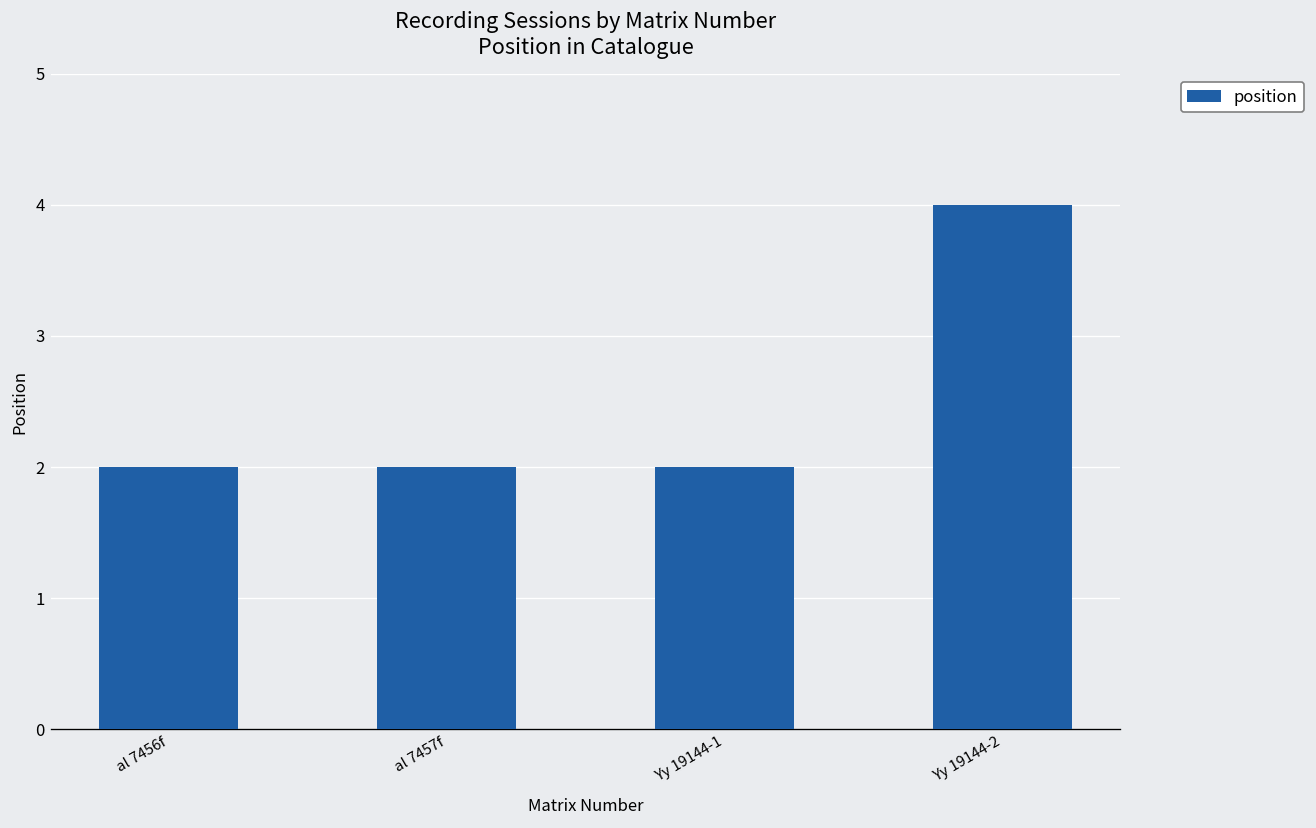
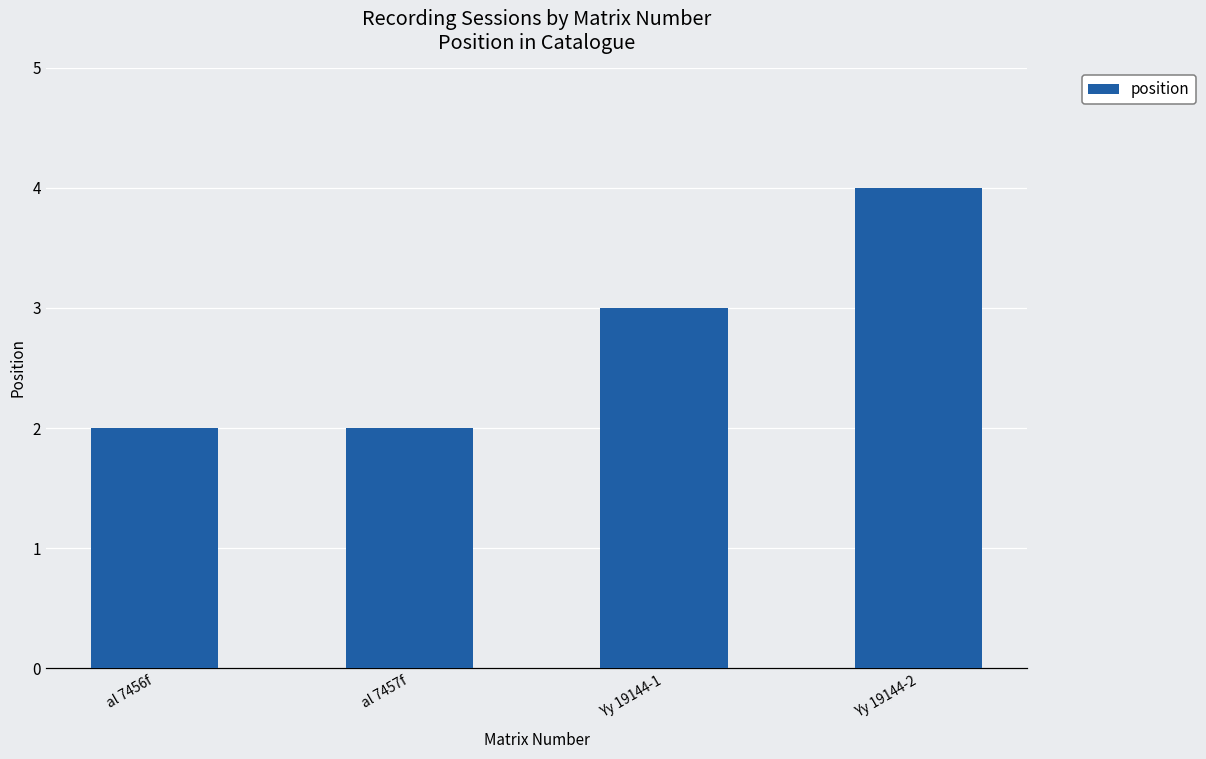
  {
    "al 7456f": 2,
    "al 7457f": 2,
-   "Yy 19144-1": 2,
+   "Yy 19144-1": 3,
    "Yy 19144-2": 4
  }
